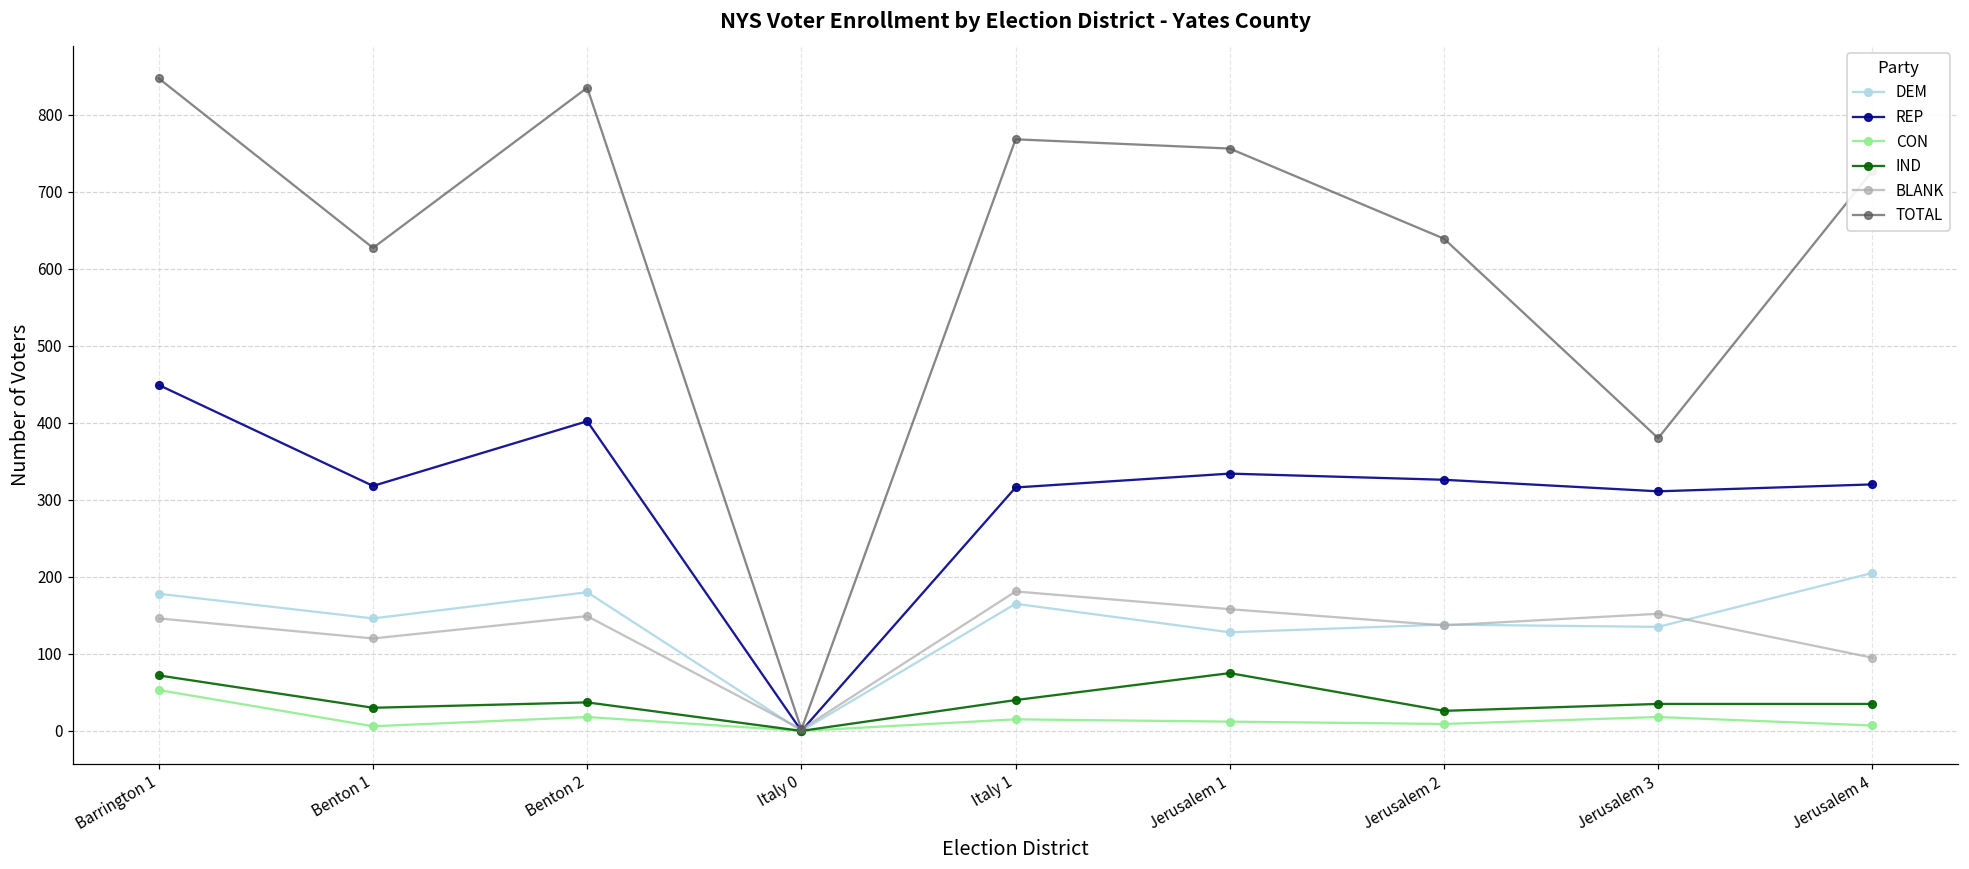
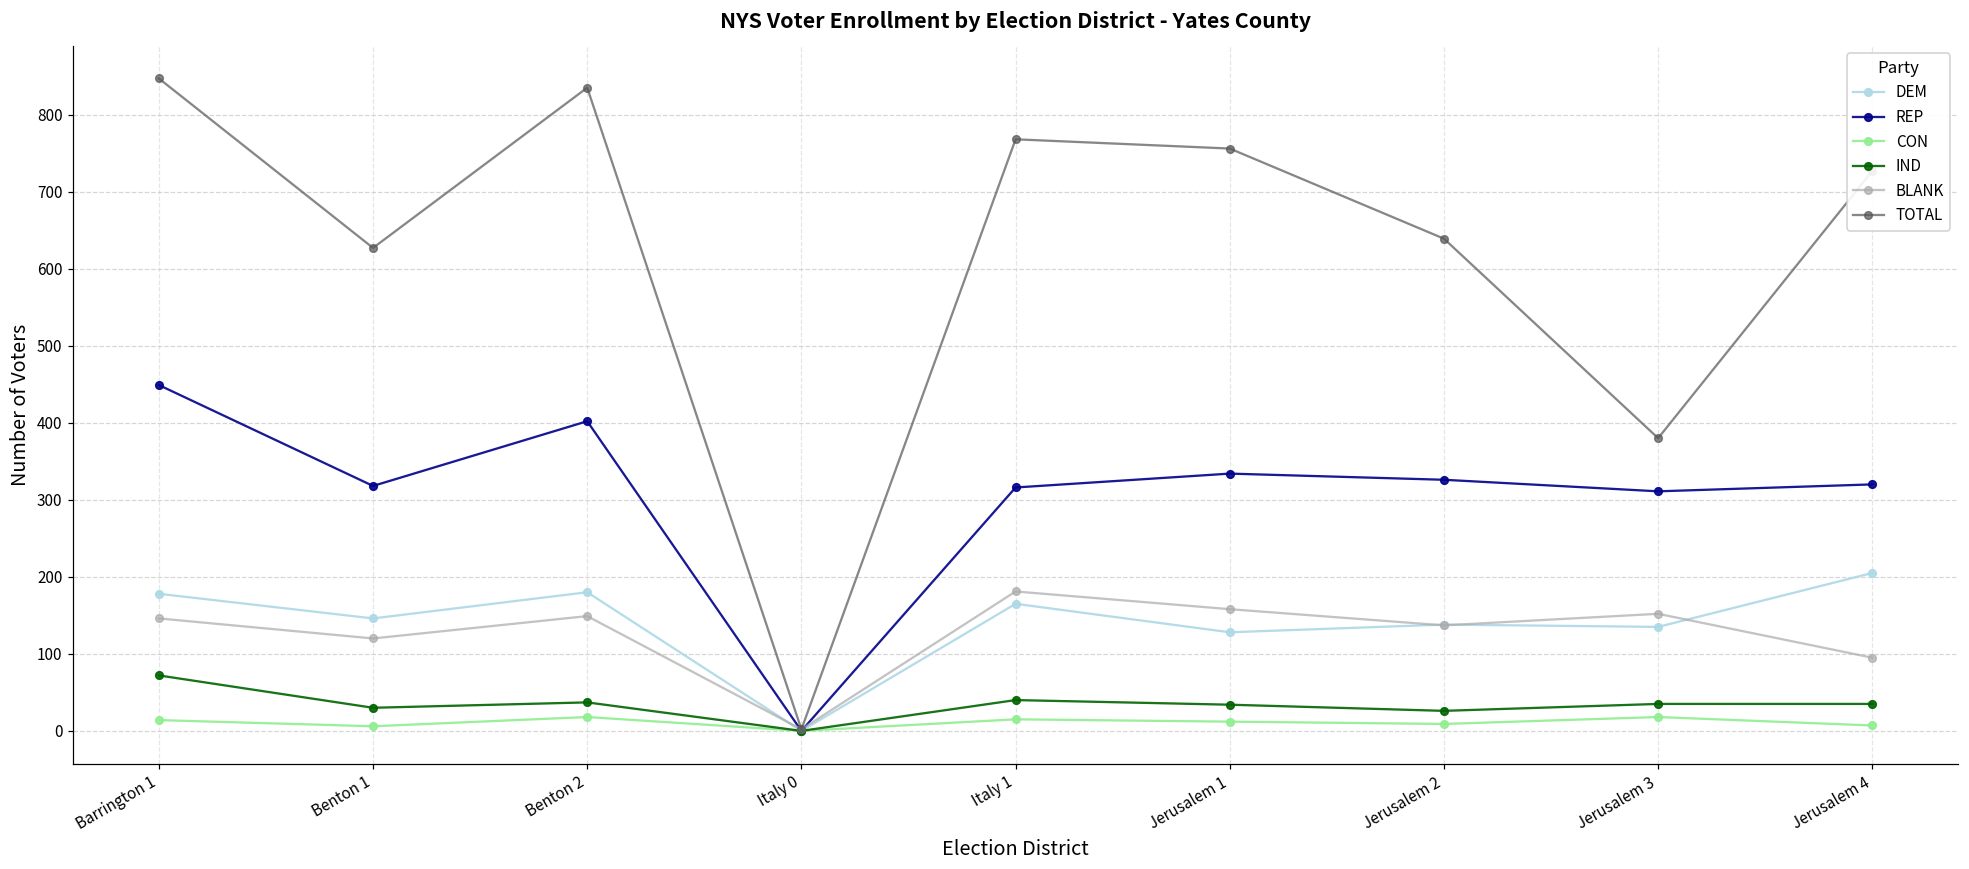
  {
    "DEM": {
      "Barrington 1": 180,
      "Benton 1": 150,
      "Benton 2": 180,
      "Italy 1": 170,
      "Jerusalem 1": 130,
      "Jerusalem 3": 140,
      "Jerusalem 4": 210
    },
    "REP": {
      "Barrington 1": 450,
      "Benton 1": 320,
      "Benton 2": 400,
      "Italy 1": 320,
      "Jerusalem 1": 330,
      "Jerusalem 2": 330,
      "Jerusalem 3": 310,
      "Jerusalem 4": 320
    },
    "CON": {
-     "Barrington 1": 50,
+     "Barrington 1": 10,
      "Benton 1": 10,
      "Benton 2": 20,
      "Italy 1": 20,
      "Jerusalem 1": 10,
      "Jerusalem 2": 10,
      "Jerusalem 3": 20,
      "Jerusalem 4": 10
    },
    "IND": {
      "Barrington 1": 70,
      "Benton 1": 30,
      "Benton 2": 40,
      "Italy 1": 40,
-     "Jerusalem 1": 80,
+     "Jerusalem 1": 30,
      "Jerusalem 2": 30,
      "Jerusalem 3": 40,
      "Jerusalem 4": 40
    },
    "BLANK": {
      "Barrington 1": 150,
      "Benton 1": 120,
      "Benton 2": 150,
      "Italy 1": 180,
      "Jerusalem 1": 160,
      "Jerusalem 3": 150,
      "Jerusalem 4": 100
    },
    "TOTAL": {
      "Barrington 1": 850,
      "Benton 1": 630,
      "Benton 2": 840,
      "Italy 1": 770,
      "Jerusalem 1": 760,
      "Jerusalem 2": 640,
      "Jerusalem 3": 380
    }
  }
